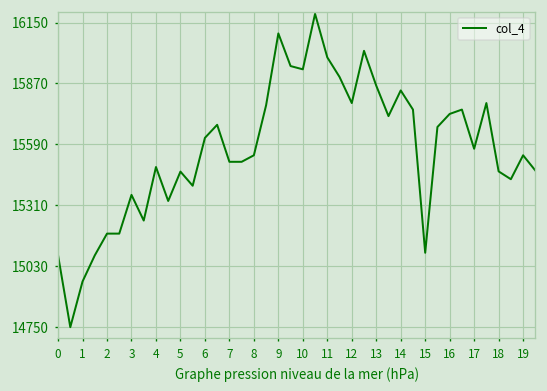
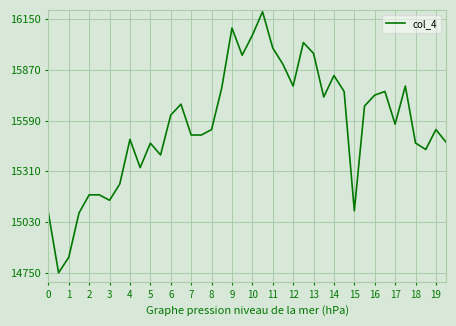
  {
    "0": 15080,
-   "1": 14960,
+   "1": 14840,
    "2": 15180,
-   "3": 15360,
+   "3": 15150,
    "4": 15490,
    "5": 15470,
    "6": 15620,
    "7": 15510,
    "8": 15540,
    "9": 16100,
-   "10": 15940,
+   "10": 16060,
    "11": 15990,
    "12": 15780,
-   "13": 15860,
+   "13": 15960,
    "14": 15840,
    "15": 15090,
    "16": 15730,
    "17": 15570,
    "18": 15470,
    "19": 15540
  }
